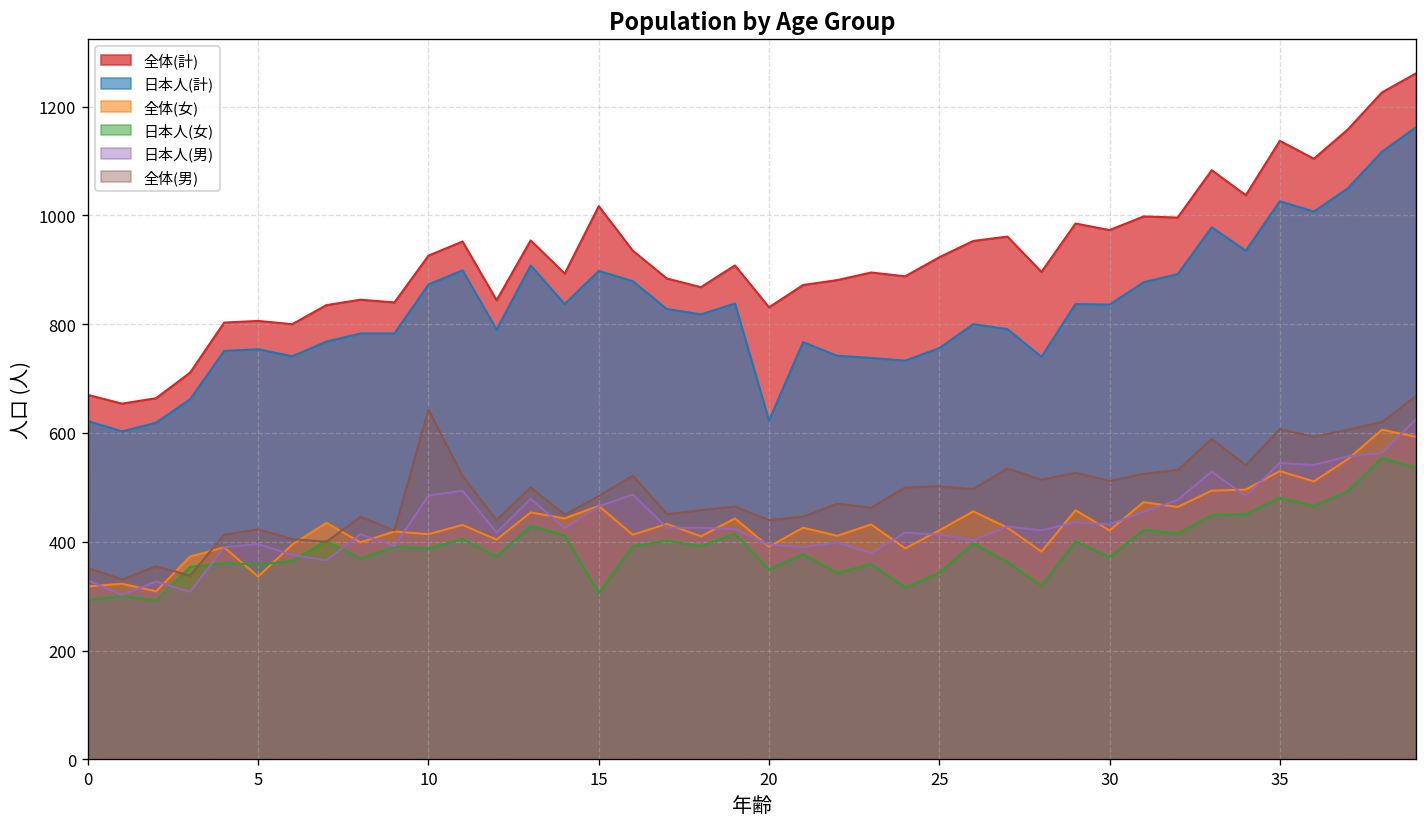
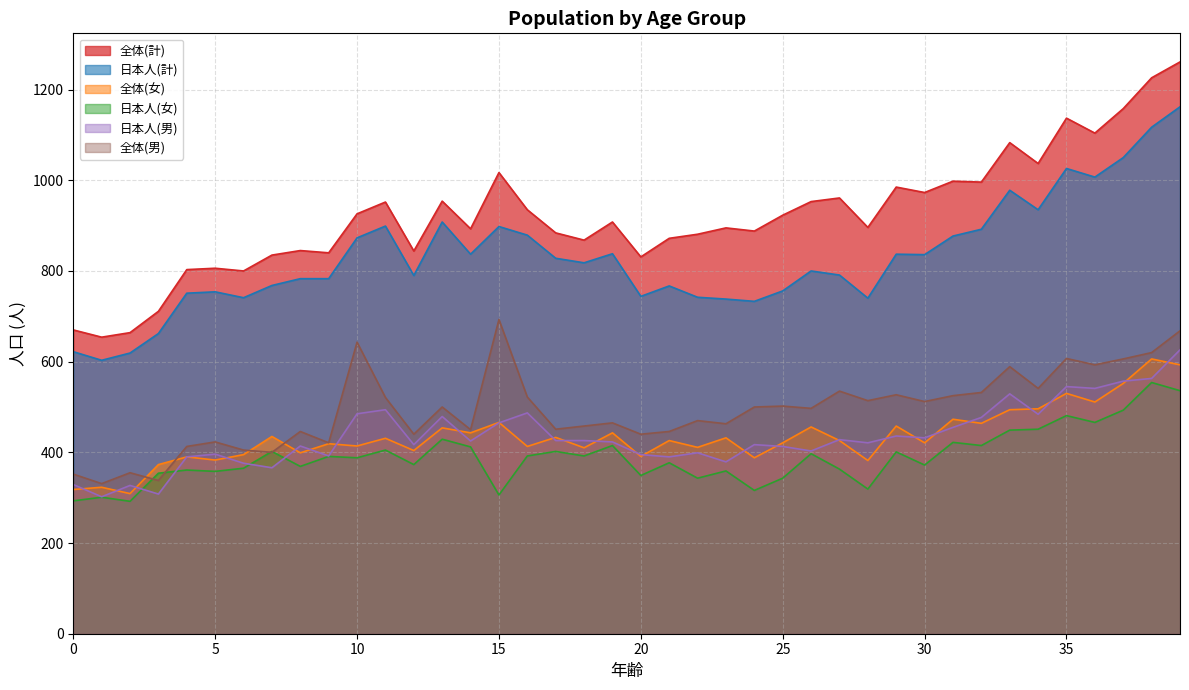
  {
    "全体(計)": {
      "0": 670,
      "5": 810,
      "10": 930,
      "15": 1020,
      "20": 830,
      "25": 920,
      "30": 970,
      "35": 1140
    },
    "日本人(計)": {
      "0": 620,
      "5": 750,
      "10": 870,
      "15": 900,
-     "20": 620,
+     "20": 740,
      "25": 760,
      "30": 840,
      "35": 1030
    },
    "全体(女)": {
      "0": 320,
-     "5": 340,
+     "5": 380,
      "10": 410,
      "25": 420,
      "30": 420,
      "35": 530
    },
    "日本人(女)": {
      "0": 290,
      "5": 360,
      "10": 390,
      "15": 310,
      "20": 350,
      "25": 340,
      "30": 370,
      "35": 480
    },
    "日本人(男)": {
      "0": 330,
      "5": 400,
      "10": 490,
      "25": 410,
      "30": 430,
      "35": 550
    },
    "全体(男)": {
      "0": 350,
      "5": 420,
      "10": 640,
-     "15": 480,
+     "15": 690,
      "20": 440,
      "25": 500,
      "30": 510,
      "35": 610
    }
  }
